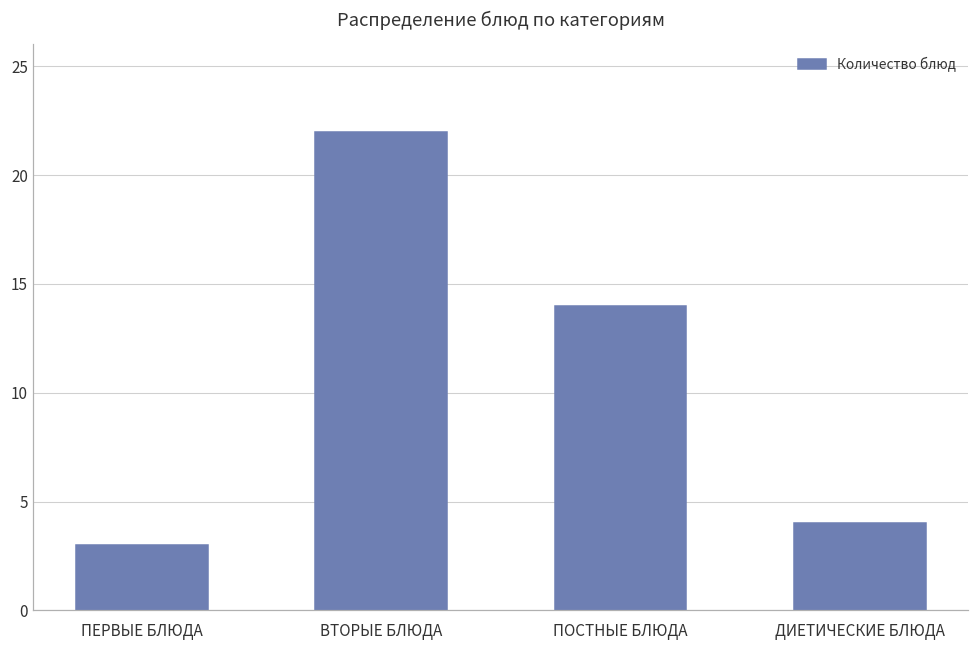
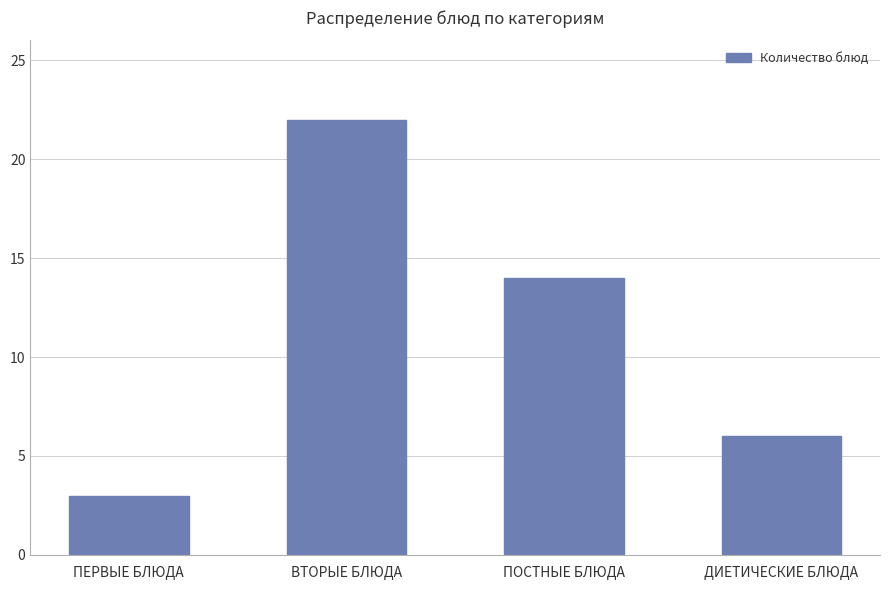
  {
    "ПЕРВЫЕ БЛЮДА": 3,
    "ВТОРЫЕ БЛЮДА": 22,
    "ПОСТНЫЕ БЛЮДА": 14,
-   "ДИЕТИЧЕСКИЕ БЛЮДА": 4
+   "ДИЕТИЧЕСКИЕ БЛЮДА": 6
  }
